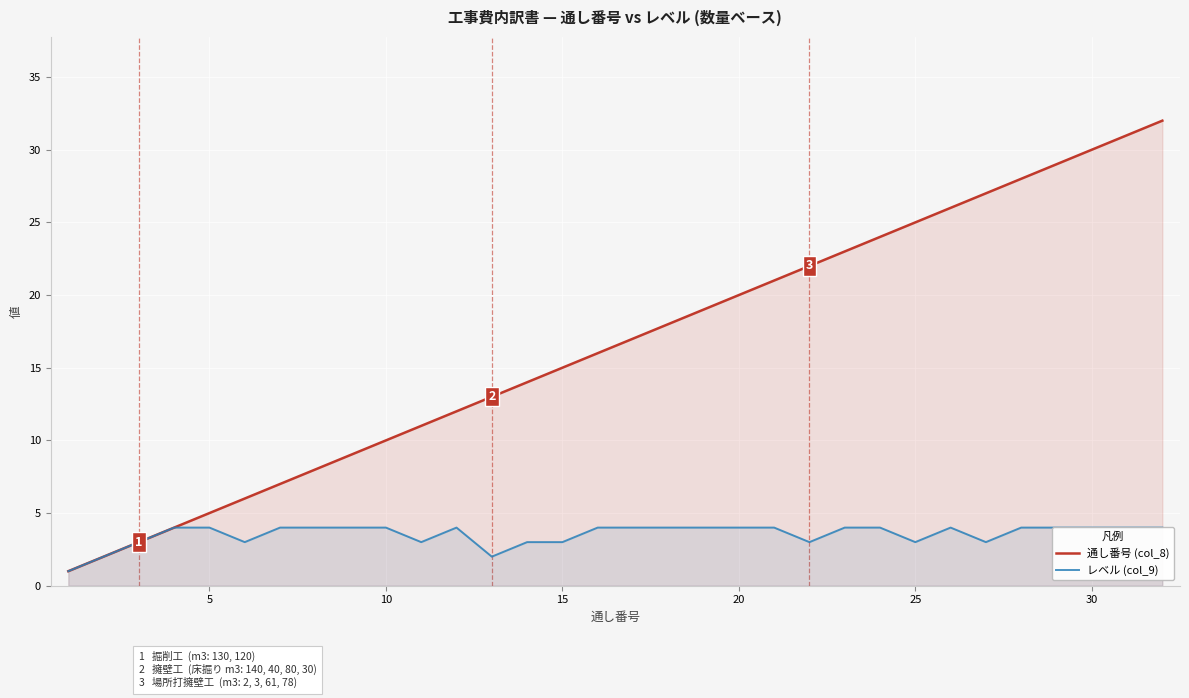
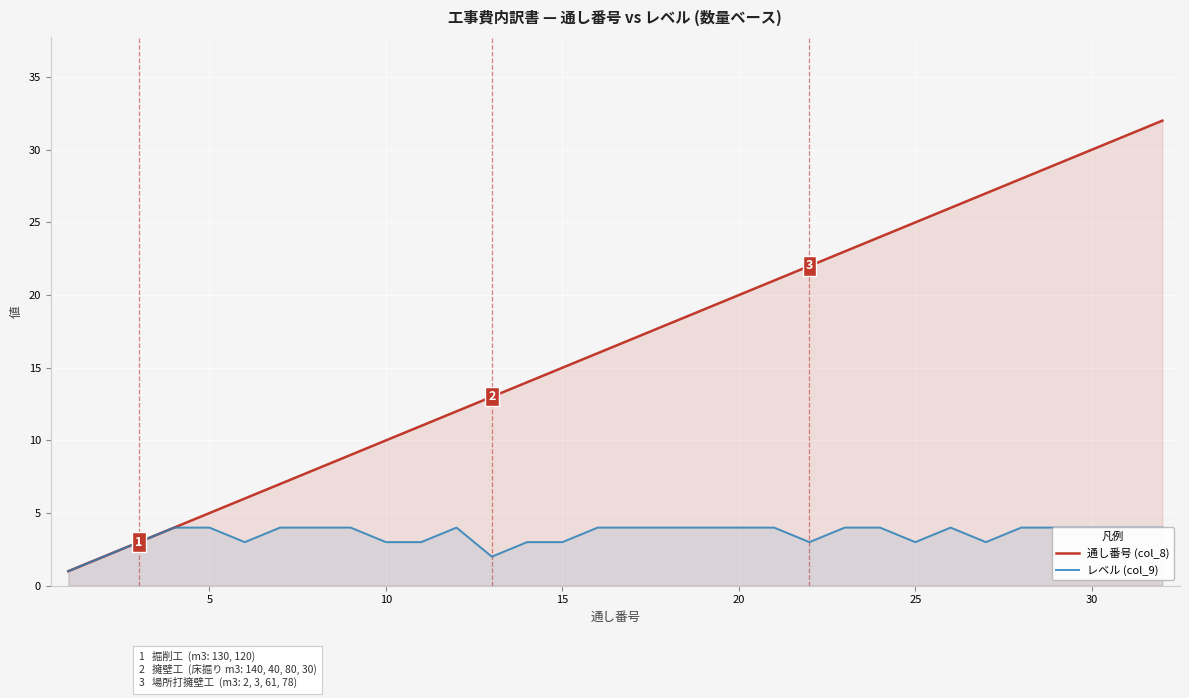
  {
    "レベル (col_9)": {
      "5": 4,
-     "10": 4,
+     "10": 3,
      "15": 3,
      "20": 4,
      "25": 3
    }
  }
